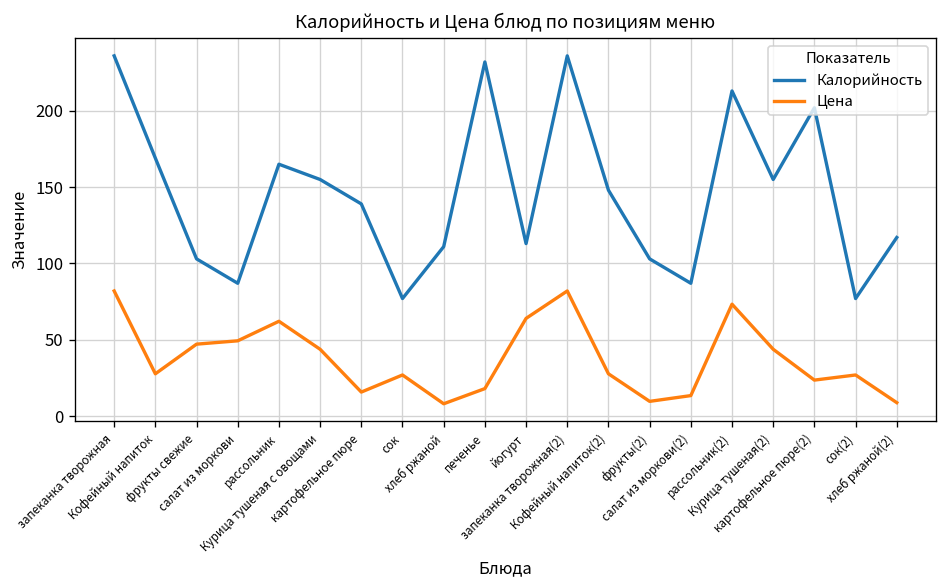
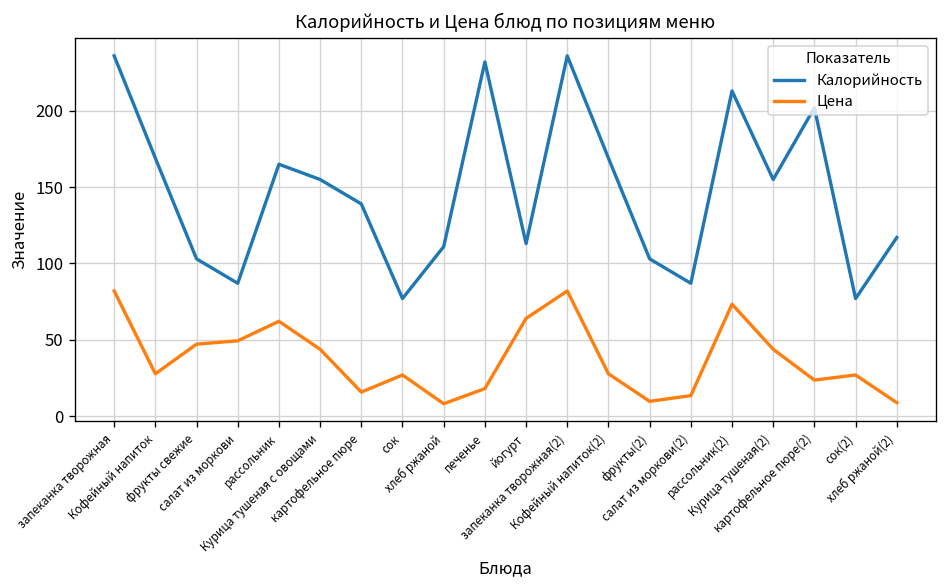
  {
    "Калорийность": {
      "запеканка творожная": 236,
      "Кофейный напиток": 169,
      "фрукты свежие": 103,
      "салат из моркови": 87,
      "рассольник": 165,
      "Курица тушеная с овощами": 155,
      "картофельное пюре": 139,
      "сок": 77,
      "хлеб ржаной": 111,
      "печенье": 232,
      "йогурт": 113,
      "запеканка творожная(2)": 236,
-     "Кофейный напиток(2)": 148,
+     "Кофейный напиток(2)": 169,
      "фрукты(2)": 103,
      "салат из моркови(2)": 87,
      "рассольник(2)": 213,
      "Курица тушеная(2)": 155,
      "сок(2)": 77,
      "хлеб ржаной(2)": 117
    },
    "Цена": {
      "запеканка творожная": 82,
      "Кофейный напиток": 28,
      "фрукты свежие": 47,
      "салат из моркови": 49,
      "рассольник": 62,
      "Курица тушеная с овощами": 44,
      "картофельное пюре": 16,
      "сок": 27,
      "хлеб ржаной": 8,
      "печенье": 18,
      "йогурт": 64,
      "запеканка творожная(2)": 82,
      "Кофейный напиток(2)": 28,
      "фрукты(2)": 10,
      "салат из моркови(2)": 13,
      "рассольник(2)": 73,
      "Курица тушеная(2)": 44,
      "картофельное пюре(2)": 24,
      "сок(2)": 27,
      "хлеб ржаной(2)": 9
    }
  }
